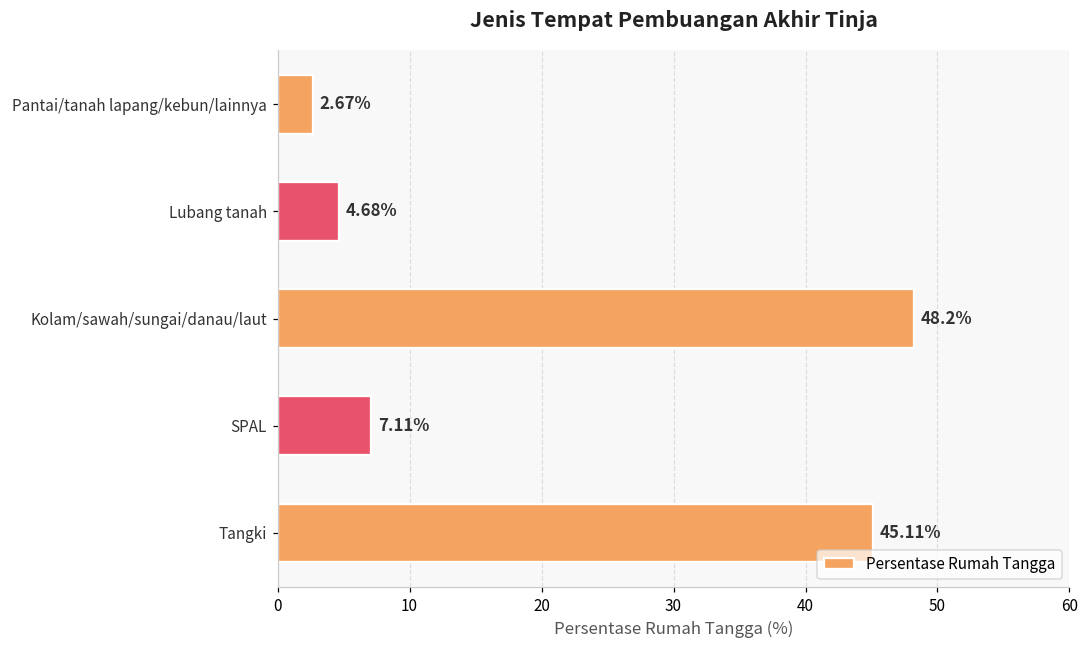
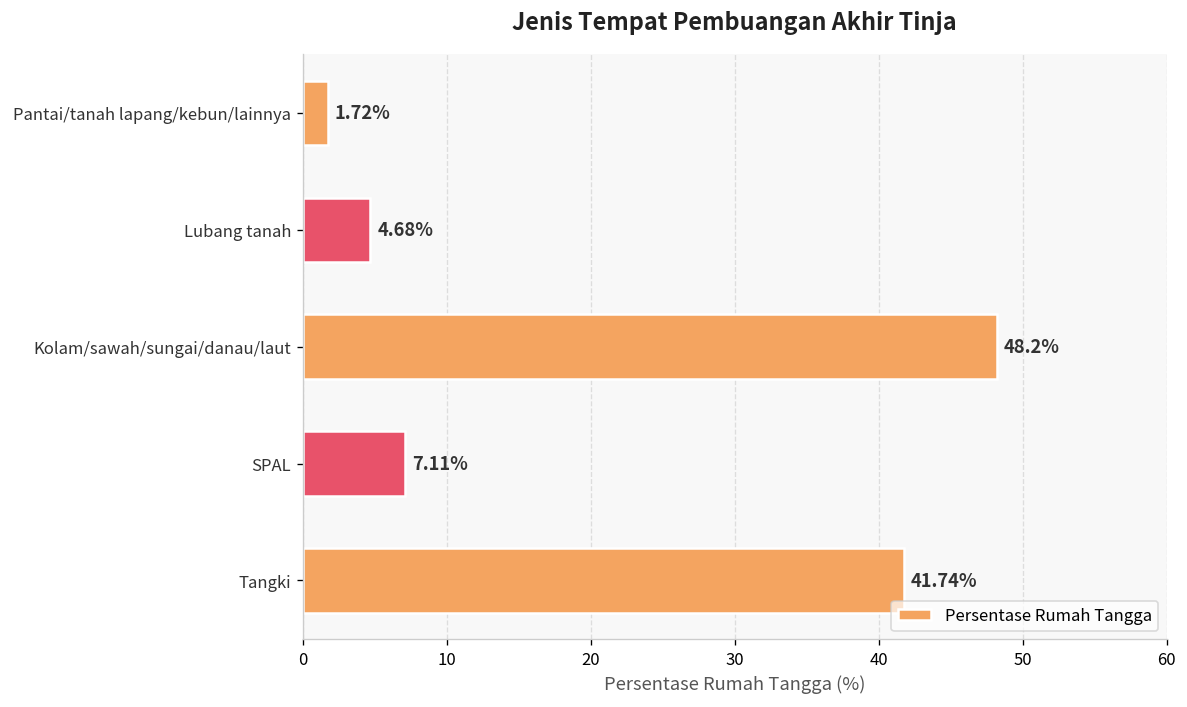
  {
-   "Pantai/tanah lapang/kebun/lainnya": "2.67%",
+   "Pantai/tanah lapang/kebun/lainnya": "1.72%",
    "Lubang tanah": "4.68%",
    "Kolam/sawah/sungai/danau/laut": "48.2%",
    "SPAL": "7.11%",
-   "Tangki": "45.11%"
+   "Tangki": "41.74%"
  }
